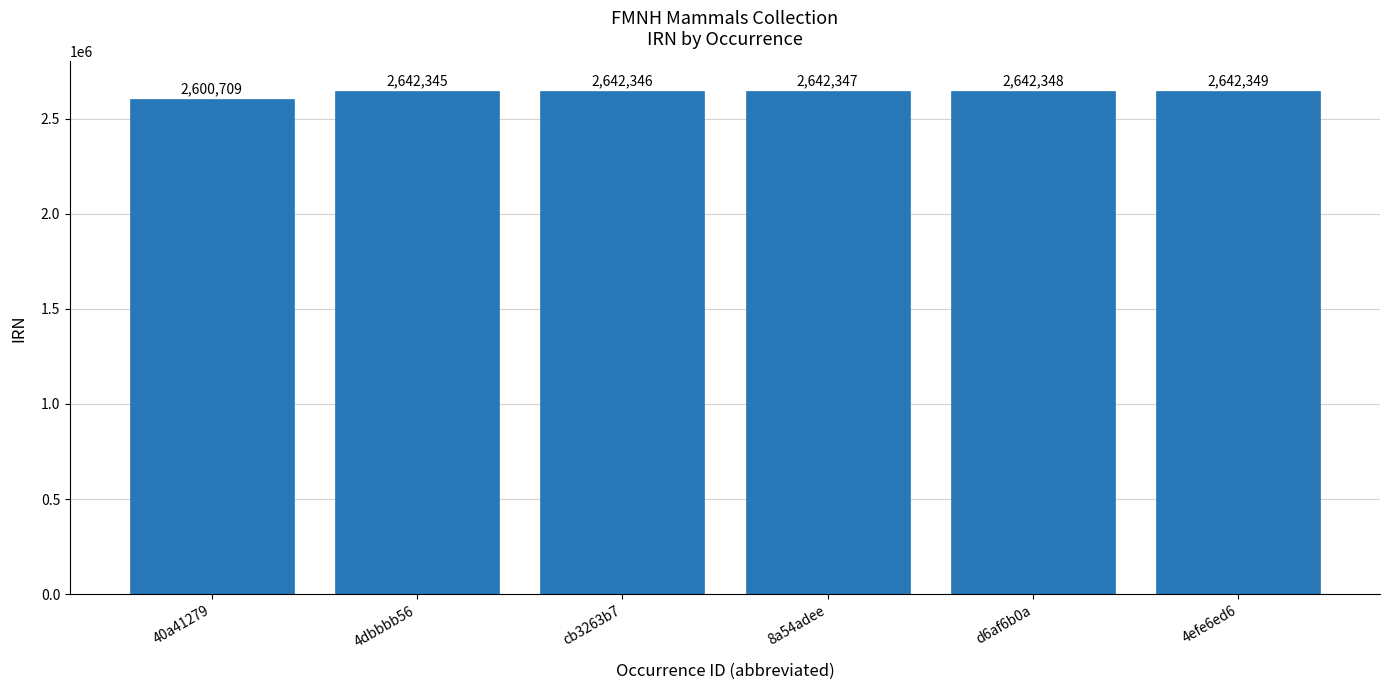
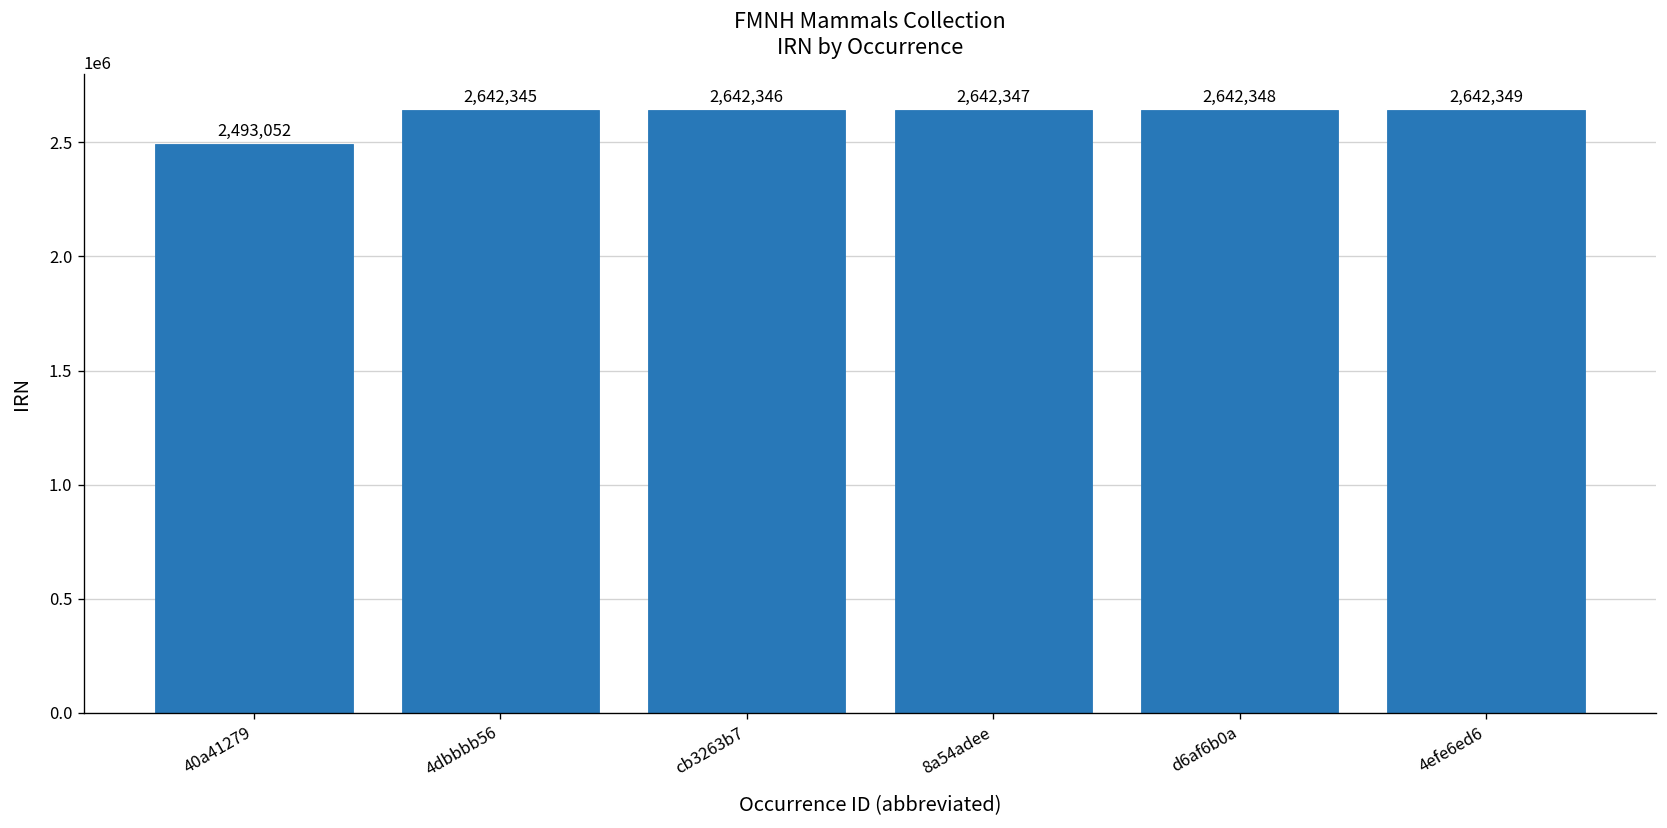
  {
-   "40a41279": "2,600,709",
+   "40a41279": "2,493,052",
    "4dbbbb56": "2,642,345",
    "cb3263b7": "2,642,346",
    "8a54adee": "2,642,347",
    "d6af6b0a": "2,642,348",
    "4efe6ed6": "2,642,349"
  }
